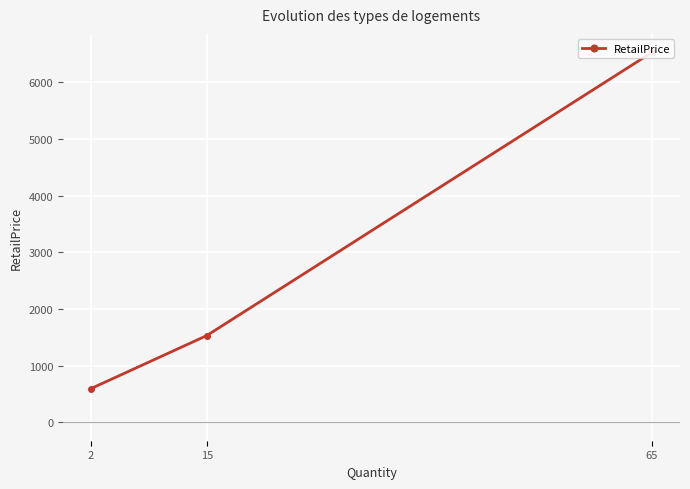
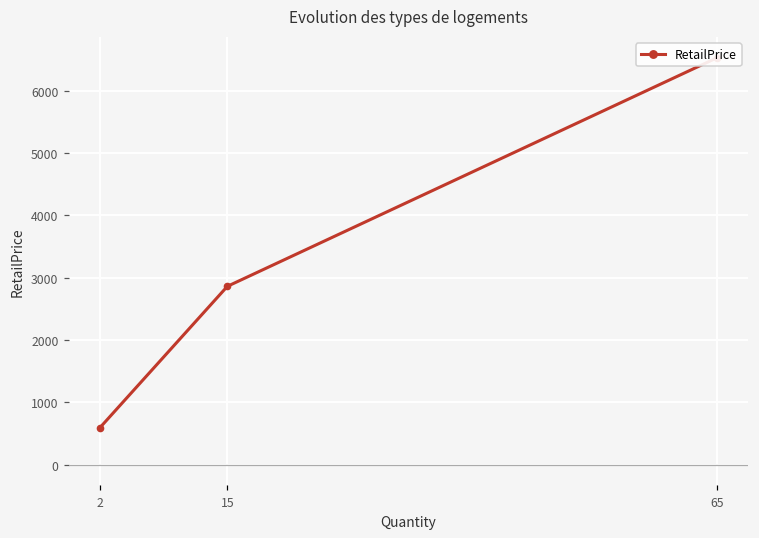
  {
    "2": 600,
-   "15": 1500
+   "15": 2900
  }
